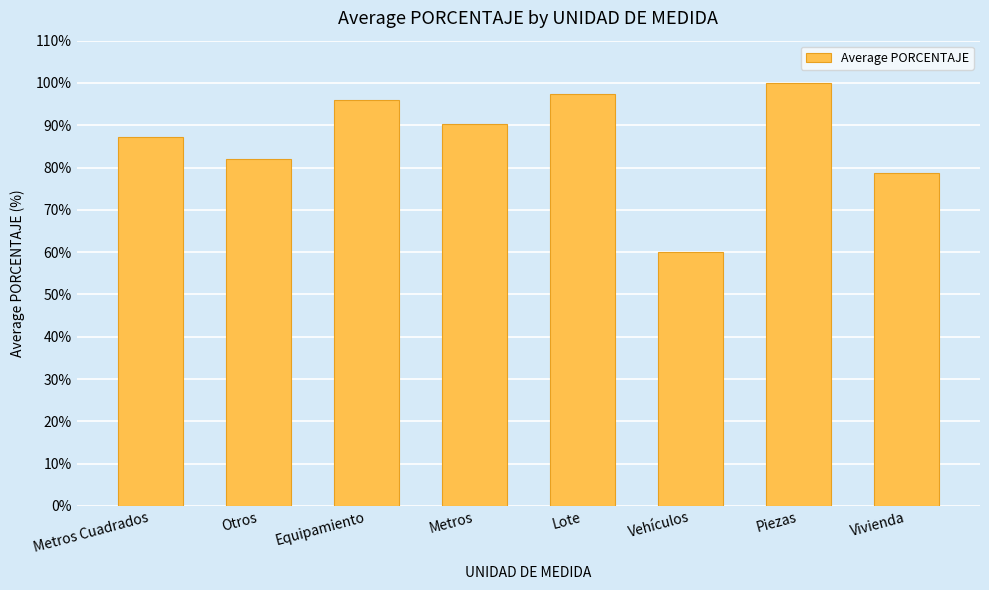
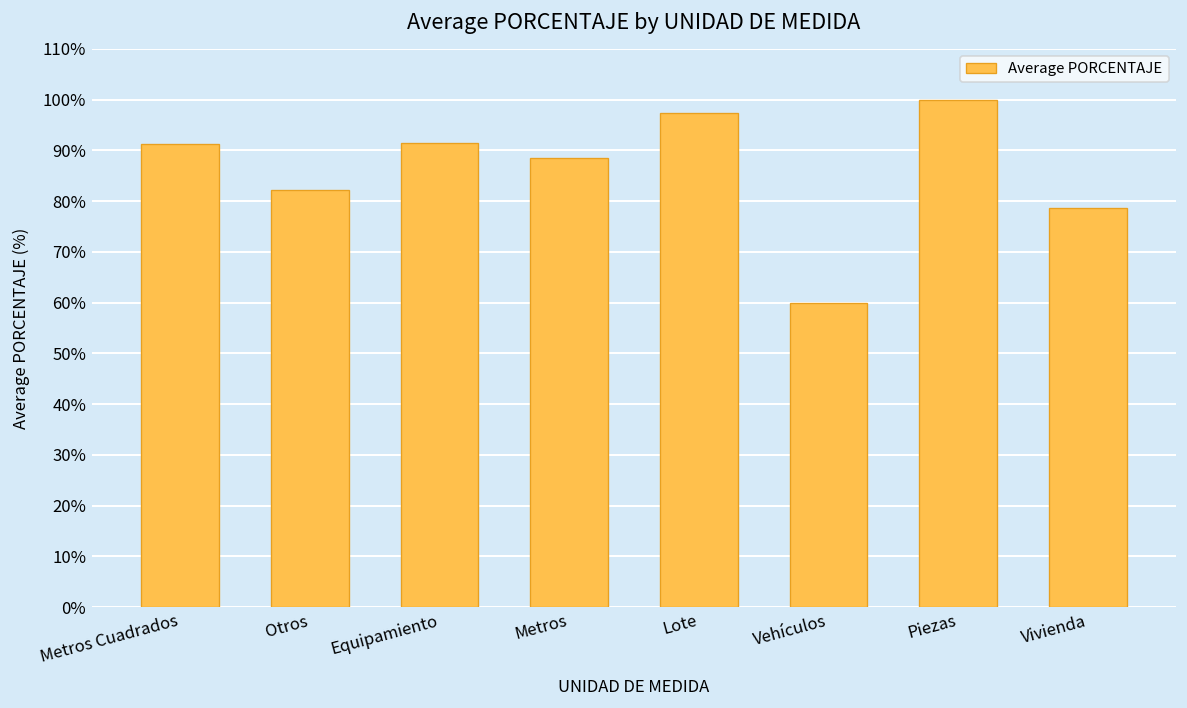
  {
-   "Metros Cuadrados": "87%",
+   "Metros Cuadrados": "91%",
    "Otros": "82%",
-   "Equipamiento": "96%",
-   "Metros": "90%",
+   "Equipamiento": "92%",
+   "Metros": "88%",
    "Lote": "97%",
    "Vehículos": "60%",
    "Piezas": "100%",
    "Vivienda": "79%"
  }
